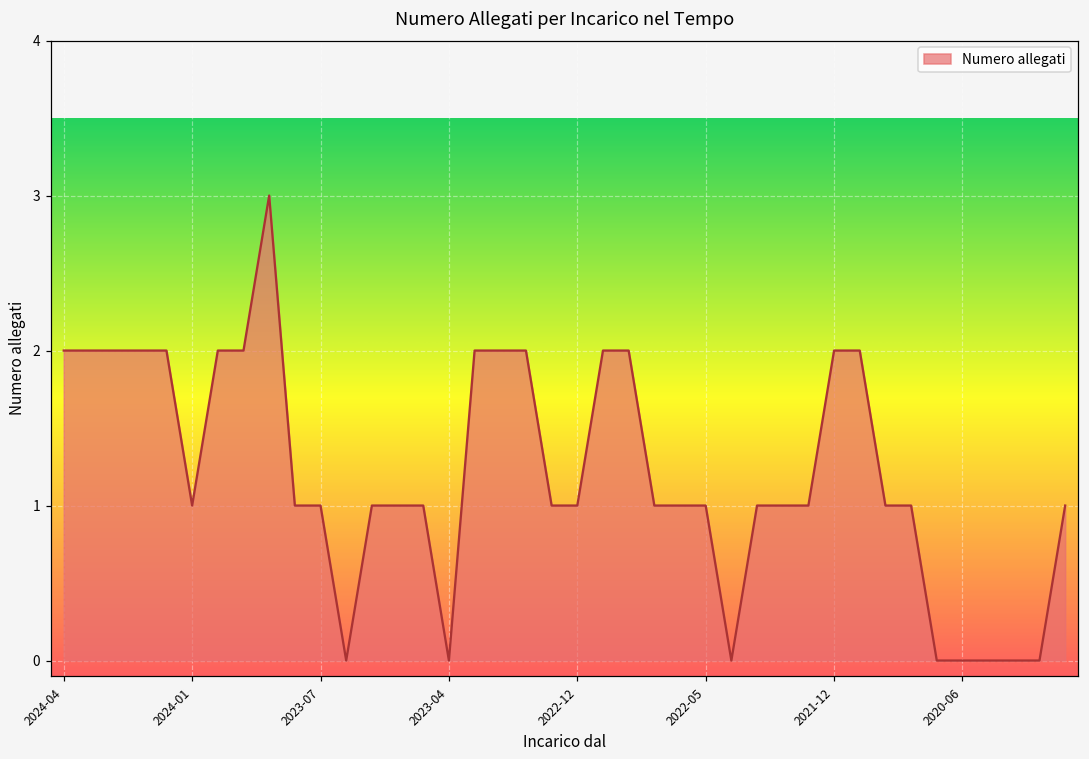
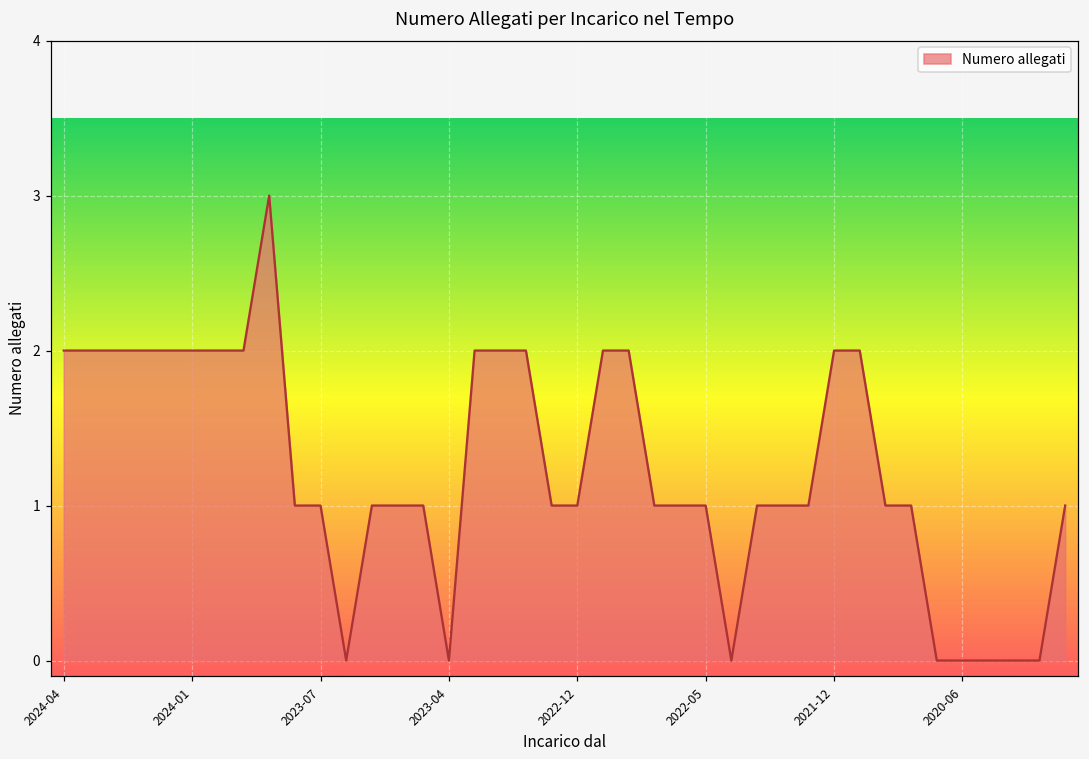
  {
-   "2024-01": 1,
+   "2024-01": 2,
    "2023-07": 1,
    "2023-04": 0,
    "2022-05": 1
  }
